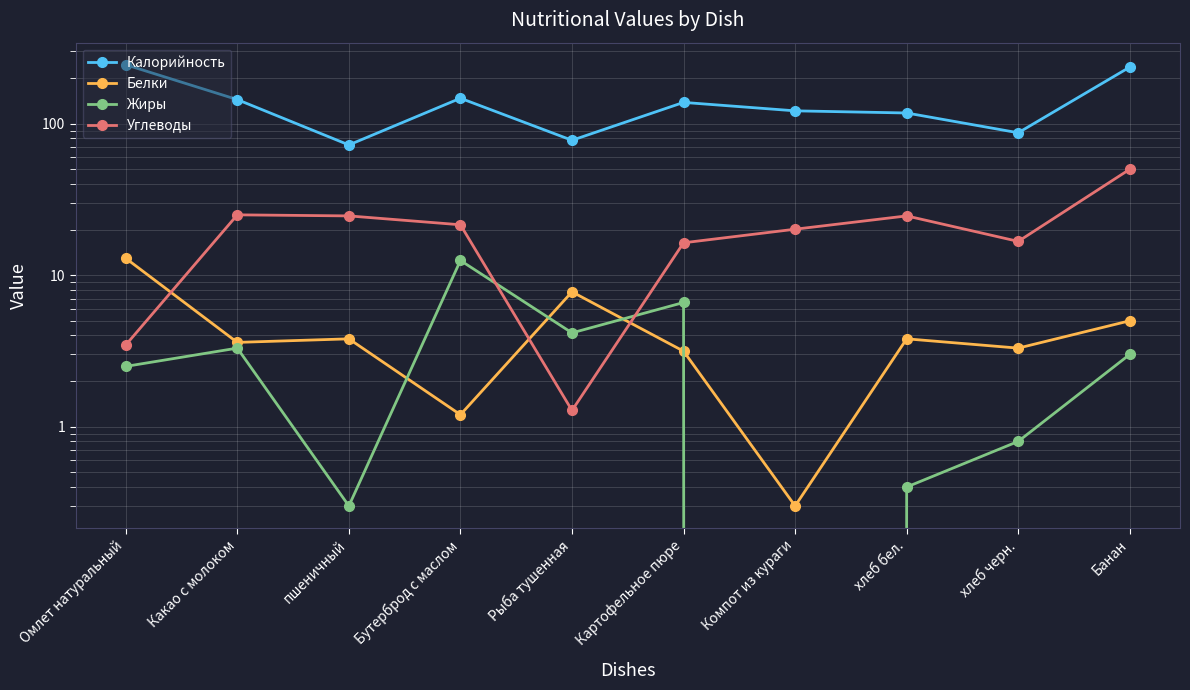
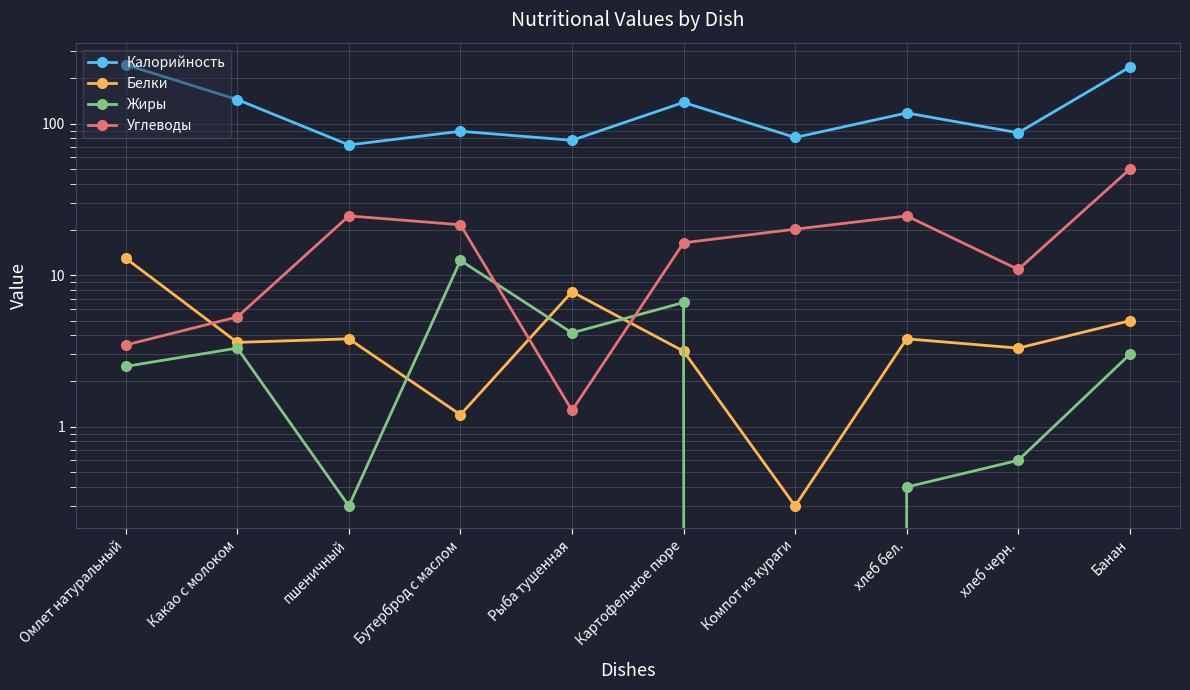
  {
    "Калорийность": {
      "Какао с молоком": 140,
      "пшеничный": 70,
-     "Бутерброд с маслом": 150,
+     "Бутерброд с маслом": 90,
      "Рыба тушенная": 80,
      "Картофельное пюре": 140,
-     "Компот из кураги": 120,
+     "Компот из кураги": 80,
      "хлеб бел.": 120,
      "хлеб черн.": 90,
      "Банан": 240
    },
    "Белки": {
      "Омлет натуральный": 13,
      "Какао с молоком": 3.6,
      "пшеничный": 3.8,
      "Бутерброд с маслом": 1.2,
      "Рыба тушенная": 8,
      "Картофельное пюре": 3.2,
      "Компот из кураги": 0.3,
      "хлеб бел.": 3.8,
      "хлеб черн.": 3.3,
      "Банан": 5.0
    },
    "Жиры": {
      "Омлет натуральный": 2.5,
      "Какао с молоком": 3.3,
      "пшеничный": 0.3,
      "Бутерброд с маслом": 13,
      "Рыба тушенная": 4.2,
      "Картофельное пюре": 7,
      "хлеб бел.": 0.4,
-     "хлеб черн.": 0.8,
+     "хлеб черн.": 0.6,
      "Банан": 3.0
    },
    "Углеводы": {
      "Омлет натуральный": 3.5,
-     "Какао с молоком": 25,
+     "Какао с молоком": 5.3,
      "пшеничный": 25,
      "Бутерброд с маслом": 22,
      "Рыба тушенная": 1.3,
      "Картофельное пюре": 16,
      "Компот из кураги": 20,
      "хлеб бел.": 25,
-     "хлеб черн.": 17,
+     "хлеб черн.": 11,
      "Банан": 50
    }
  }
